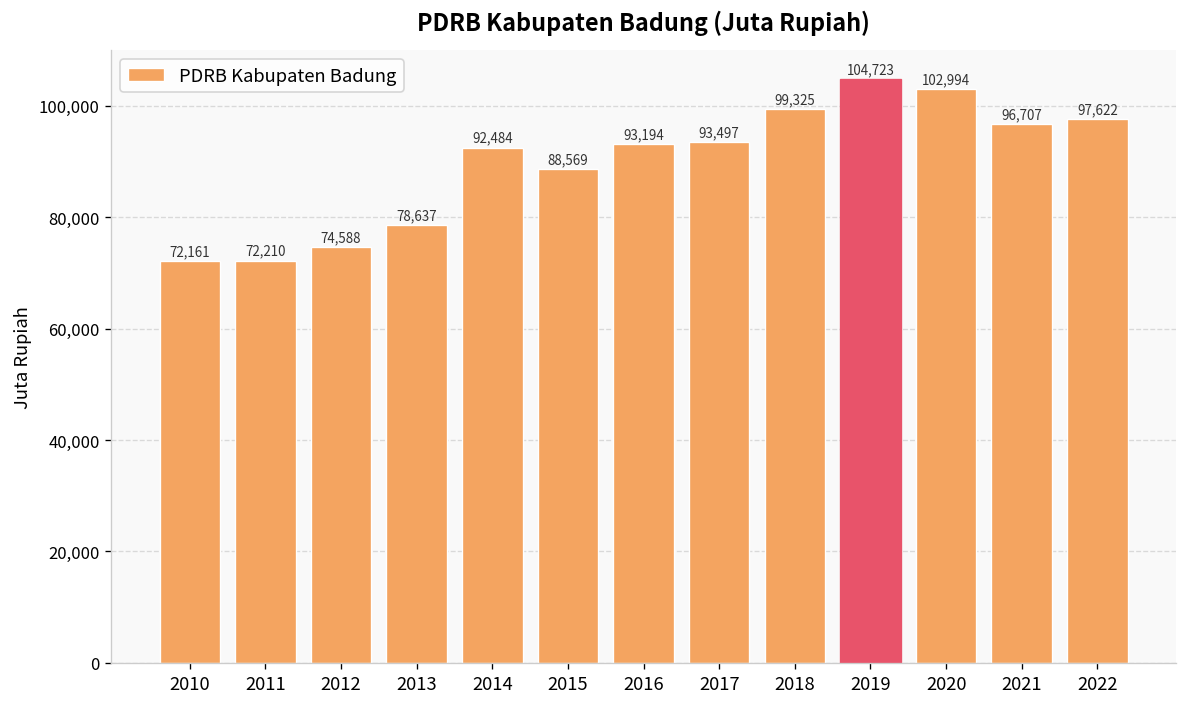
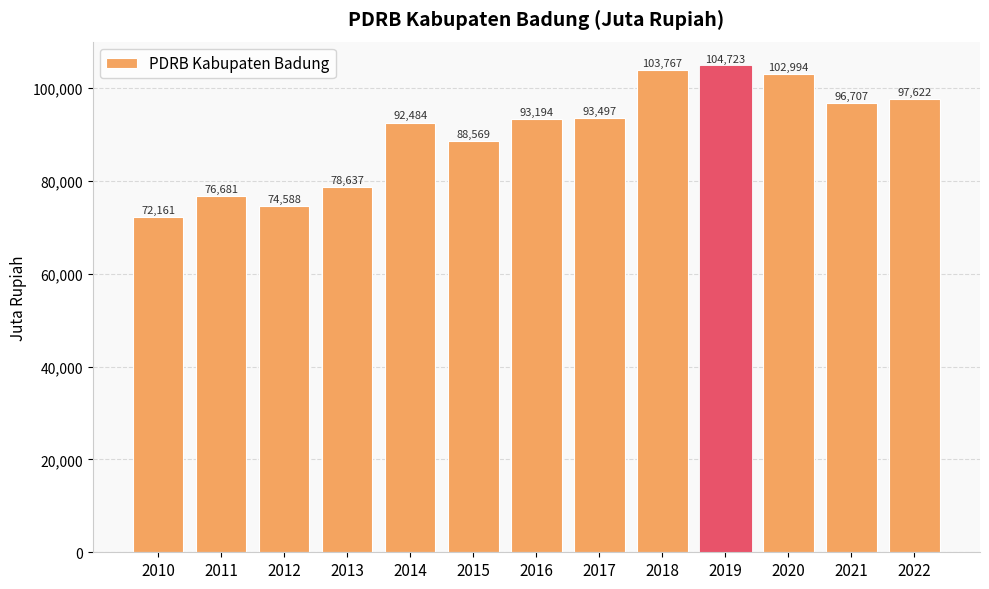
  {
    "2010": "72,161",
-   "2011": "72,210",
+   "2011": "76,681",
    "2012": "74,588",
    "2013": "78,637",
    "2014": "92,484",
    "2015": "88,569",
    "2016": "93,194",
    "2017": "93,497",
-   "2018": "99,325",
+   "2018": "103,767",
    "2019": "104,723",
    "2020": "102,994",
    "2021": "96,707",
    "2022": "97,622"
  }
